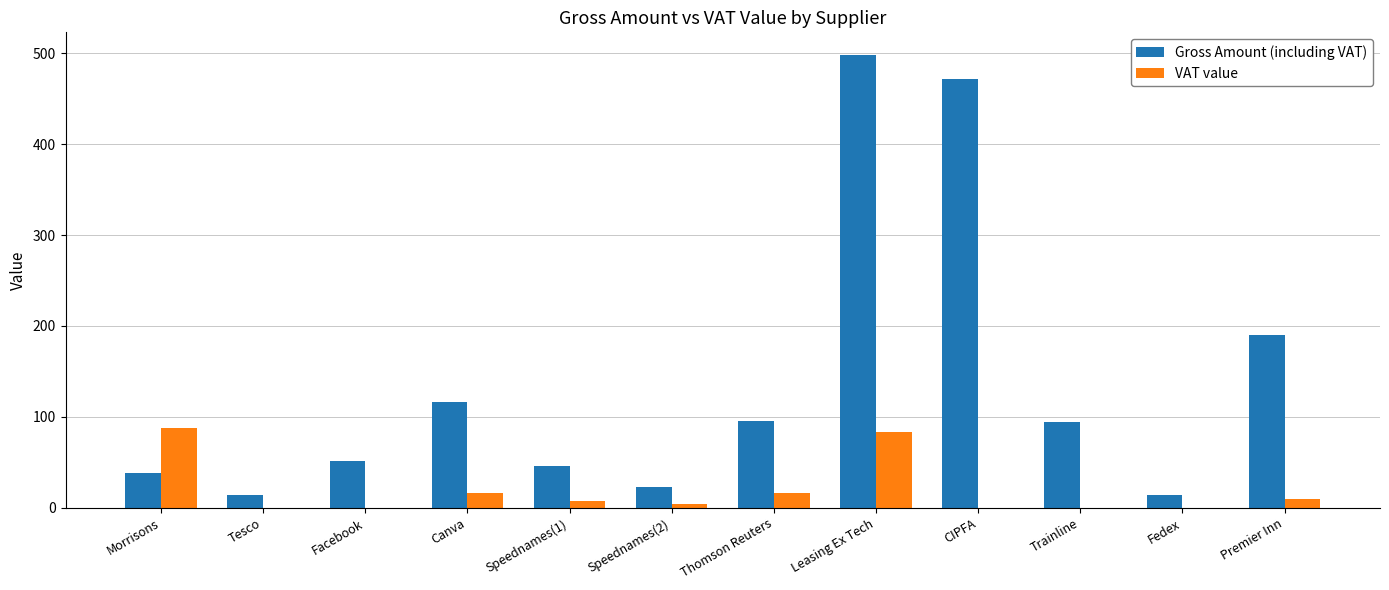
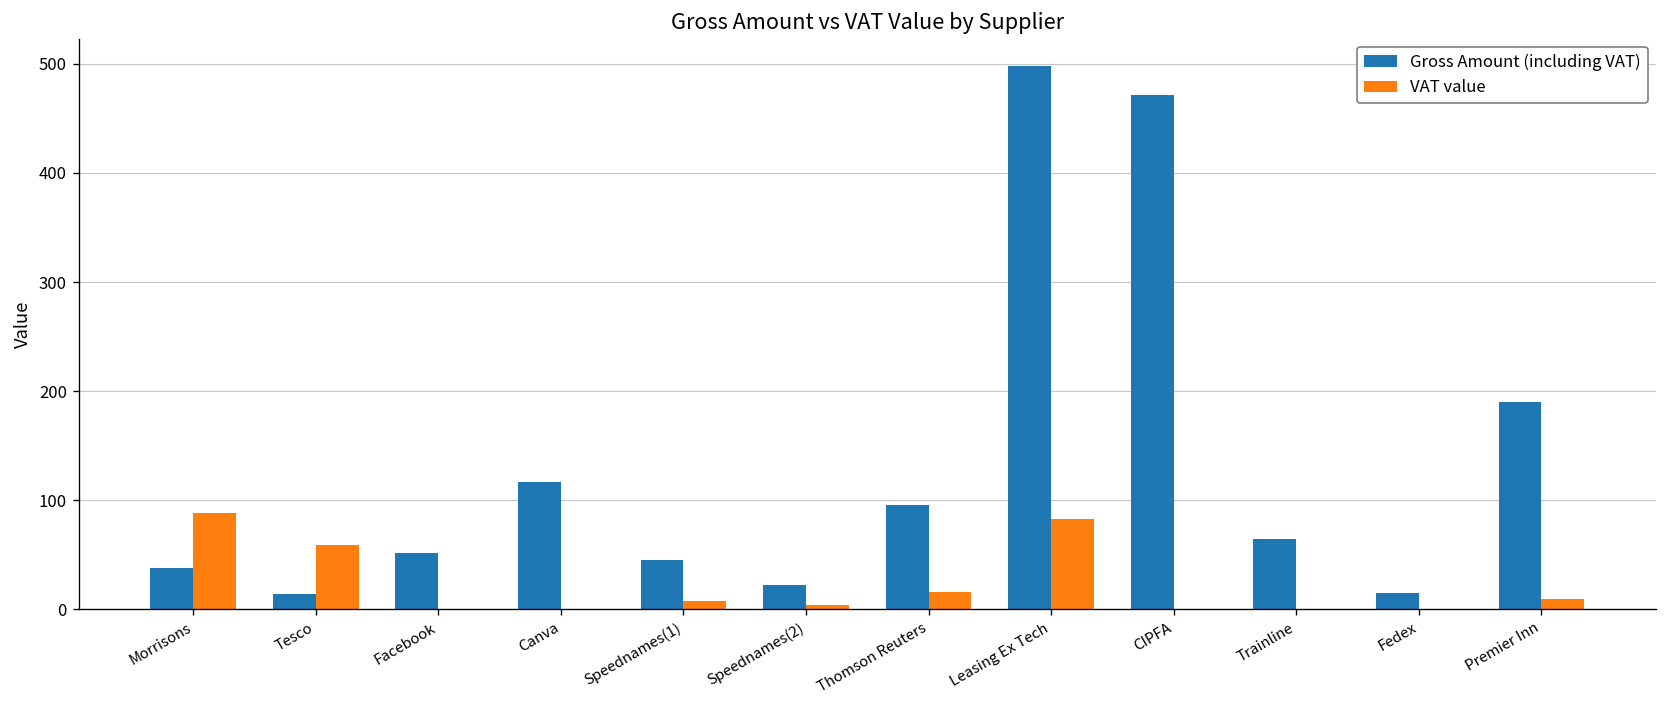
  {
    "Gross Amount (including VAT)": {
      "Morrisons": 40,
      "Tesco": 10,
      "Facebook": 50,
      "Canva": 120,
      "Speednames(1)": 50,
      "Speednames(2)": 20,
      "Thomson Reuters": 100,
      "Leasing Ex Tech": 500,
      "CIPFA": 470,
-     "Trainline": 90,
+     "Trainline": 60,
      "Fedex": 10,
      "Premier Inn": 190
    },
    "VAT value": {
      "Morrisons": 90,
-     "Tesco": 0,
+     "Tesco": 60,
      "Facebook": 0,
-     "Canva": 20,
+     "Canva": 0,
      "Speednames(1)": 10,
      "Speednames(2)": 0,
      "Thomson Reuters": 20,
      "Leasing Ex Tech": 80,
      "CIPFA": 0,
      "Trainline": 0,
      "Fedex": 0,
      "Premier Inn": 10
    }
  }
